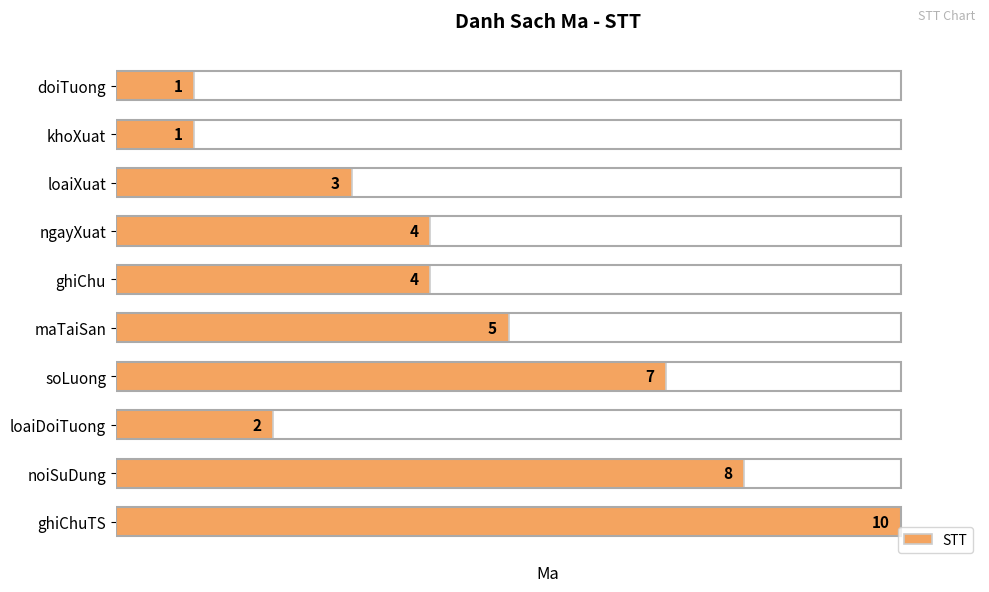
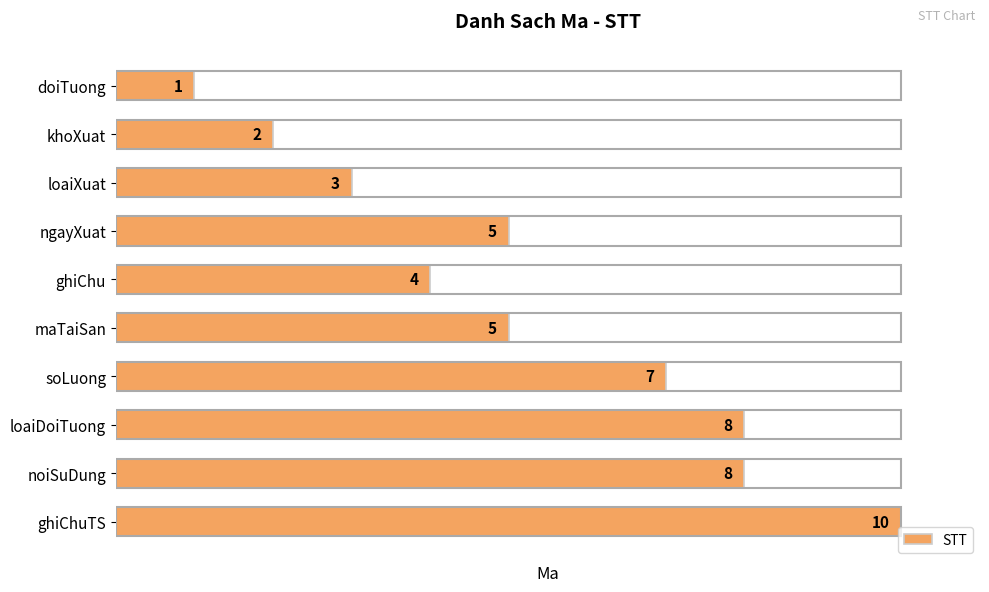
  {
    "doiTuong": 1,
-   "khoXuat": 1,
+   "khoXuat": 2,
    "loaiXuat": 3,
-   "ngayXuat": 4,
+   "ngayXuat": 5,
    "ghiChu": 4,
    "maTaiSan": 5,
    "soLuong": 7,
-   "loaiDoiTuong": 2,
+   "loaiDoiTuong": 8,
    "noiSuDung": 8,
    "ghiChuTS": 10
  }
